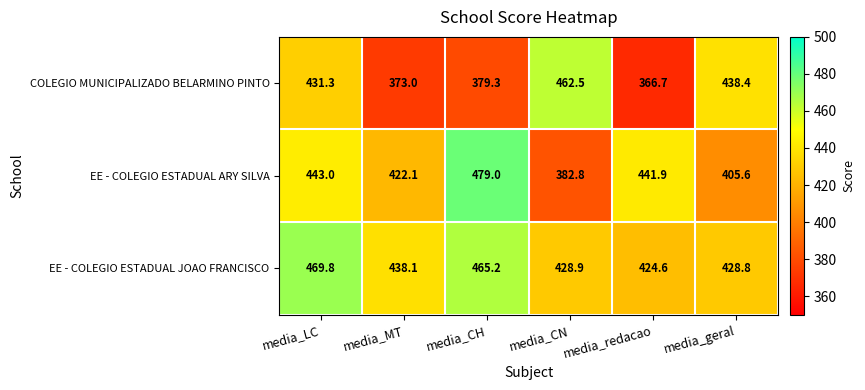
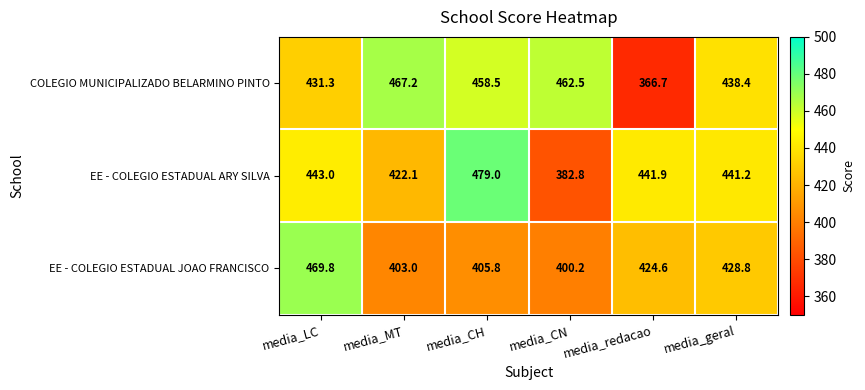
  {
    "COLEGIO MUNICIPALIZADO BELARMINO PINTO": {
      "media_LC": 431.3,
-     "media_MT": 373.0,
-     "media_CH": 379.3,
+     "media_MT": 467.2,
+     "media_CH": 458.5,
      "media_CN": 462.5,
      "media_redacao": 366.7,
      "media_geral": 438.4
    },
    "EE - COLEGIO ESTADUAL ARY SILVA": {
      "media_LC": 443.0,
      "media_MT": 422.1,
      "media_CH": 479.0,
      "media_CN": 382.8,
      "media_redacao": 441.9,
-     "media_geral": 405.6
+     "media_geral": 441.2
    },
    "EE - COLEGIO ESTADUAL JOAO FRANCISCO": {
      "media_LC": 469.8,
-     "media_MT": 438.1,
-     "media_CH": 465.2,
-     "media_CN": 428.9,
+     "media_MT": 403.0,
+     "media_CH": 405.8,
+     "media_CN": 400.2,
      "media_redacao": 424.6,
      "media_geral": 428.8
    }
  }
